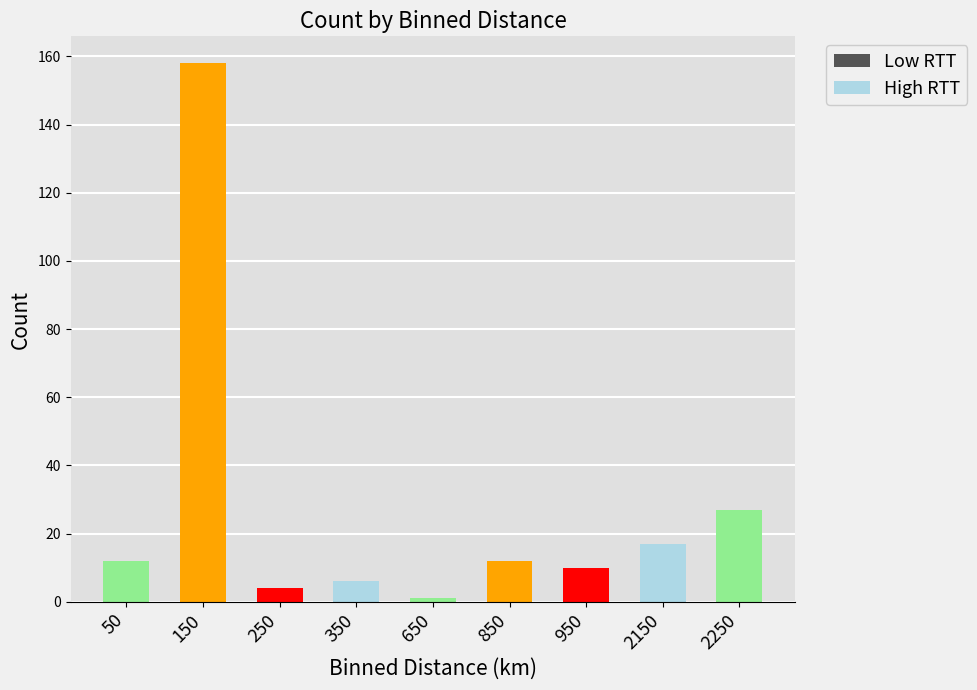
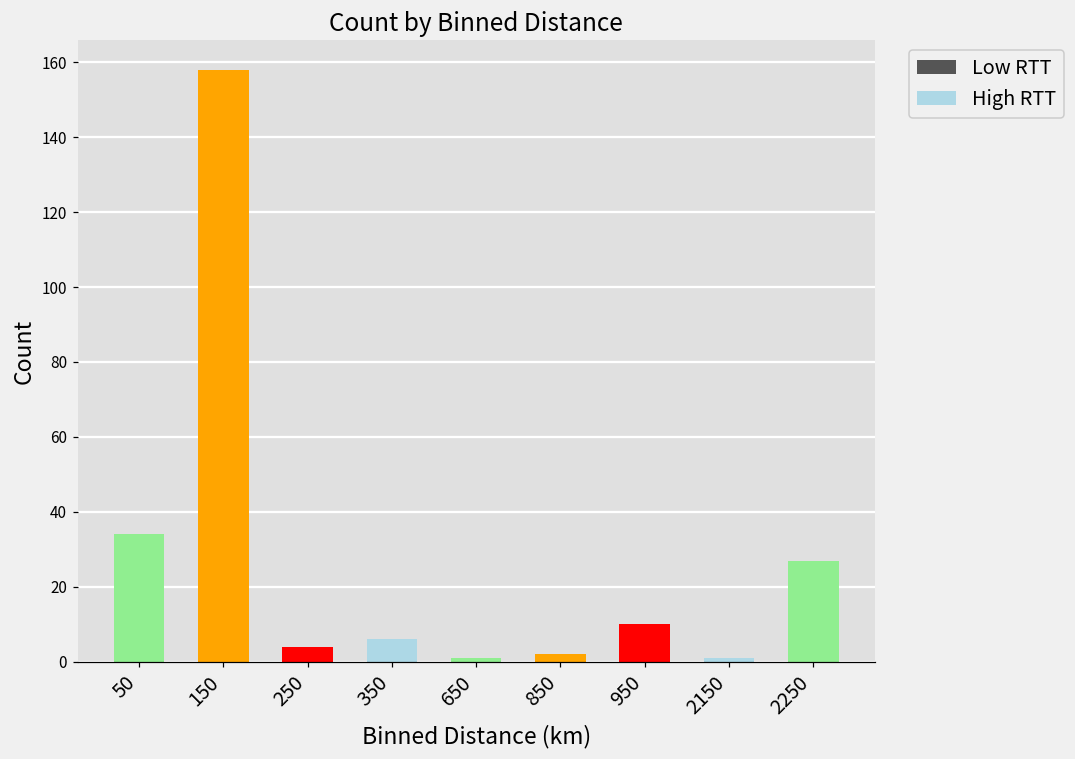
  {
-   "50": 12,
+   "50": 34,
    "150": 158,
    "250": 4,
    "350": 6,
    "650": 1,
-   "850": 12,
+   "850": 2,
    "950": 10,
-   "2150": 17,
+   "2150": 1,
    "2250": 27
  }
